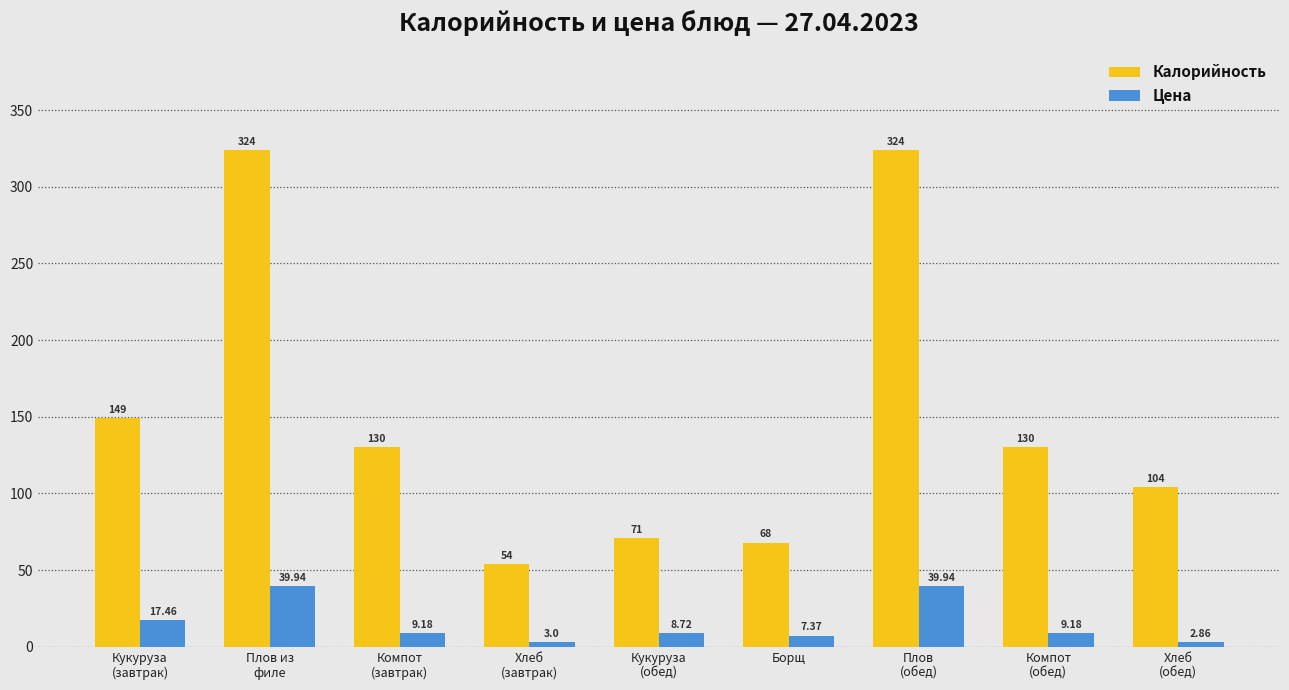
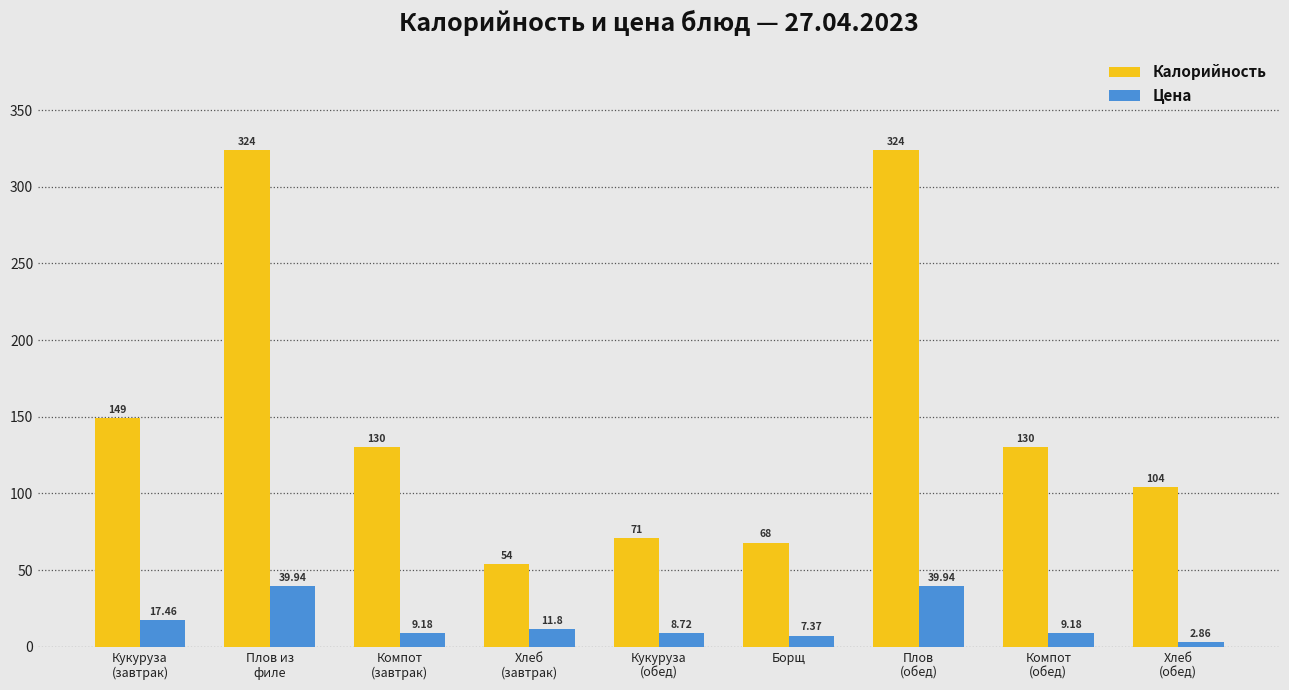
  {
    "Калорийность": {
      "Кукуруза (завтрак)": 149,
      "Плов из филе": 324,
      "Компот (завтрак)": 130,
      "Хлеб (завтрак)": 54,
      "Кукуруза (обед)": 71,
      "Борщ": 68,
      "Плов (обед)": 324,
      "Компот (обед)": 130,
      "Хлеб (обед)": 104
    },
    "Цена": {
      "Кукуруза (завтрак)": 17.46,
      "Плов из филе": 39.94,
      "Компот (завтрак)": 9.18,
-     "Хлеб (завтрак)": 3.0,
+     "Хлеб (завтрак)": 11.8,
      "Кукуруза (обед)": 8.72,
      "Борщ": 7.37,
      "Плов (обед)": 39.94,
      "Компот (обед)": 9.18,
      "Хлеб (обед)": 2.86
    }
  }
